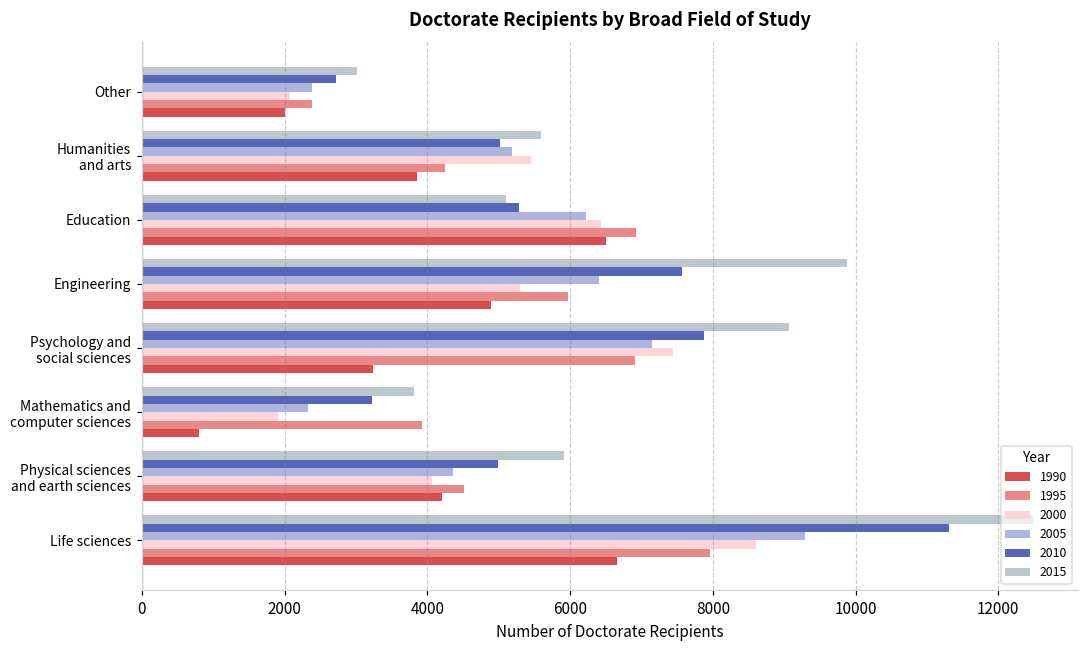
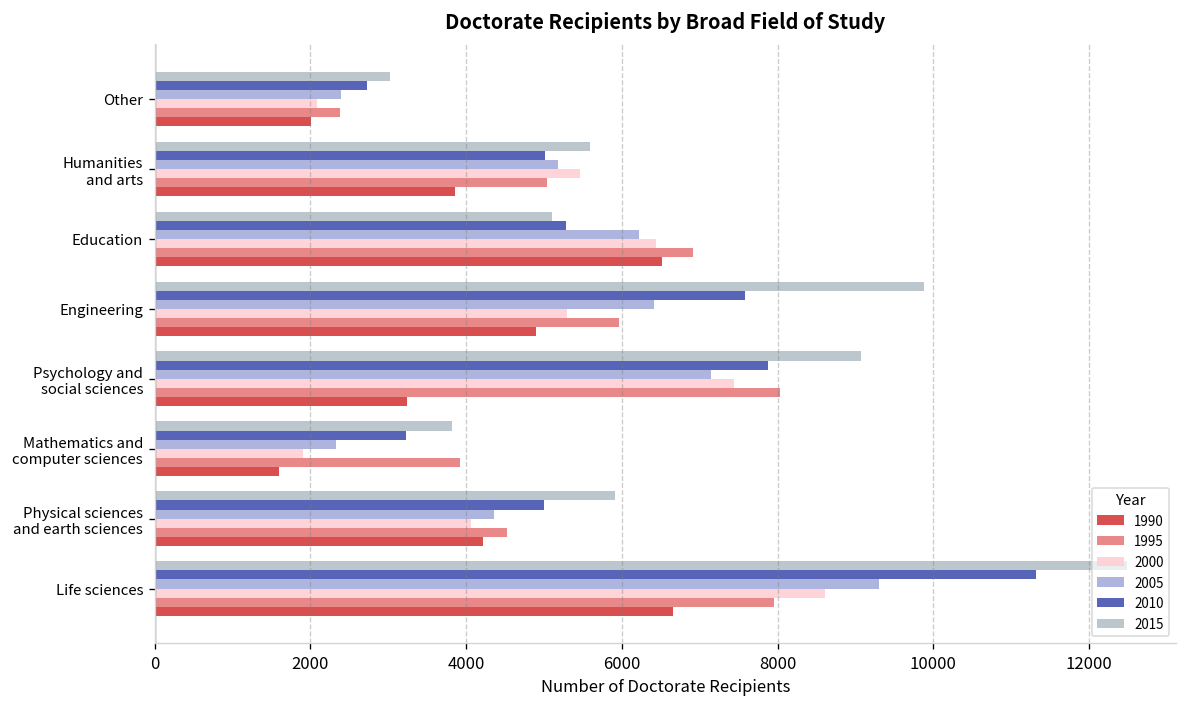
  {
    "1990": {
      "Other": 2000,
      "Humanities and arts": 3900,
      "Education": 6500,
      "Engineering": 4900,
      "Psychology and social sciences": 3200,
-     "Mathematics and computer sciences": 800,
+     "Mathematics and computer sciences": 1600,
      "Physical sciences and earth sciences": 4200,
      "Life sciences": 6700
    },
    "1995": {
      "Other": 2400,
-     "Humanities and arts": 4200,
+     "Humanities and arts": 5000,
      "Education": 6900,
      "Engineering": 6000,
-     "Psychology and social sciences": 6900,
+     "Psychology and social sciences": 8000,
      "Mathematics and computer sciences": 3900,
      "Physical sciences and earth sciences": 4500,
      "Life sciences": 8000
    },
    "2000": {
      "Other": 2100,
      "Humanities and arts": 5500,
      "Education": 6400,
      "Engineering": 5300,
      "Psychology and social sciences": 7400,
      "Mathematics and computer sciences": 1900,
      "Physical sciences and earth sciences": 4100,
      "Life sciences": 8600
    },
    "2010": {
      "Other": 2700,
      "Humanities and arts": 5000,
      "Education": 5300,
      "Engineering": 7600,
      "Psychology and social sciences": 7900,
      "Mathematics and computer sciences": 3200,
      "Physical sciences and earth sciences": 5000,
      "Life sciences": 11300
    }
  }
